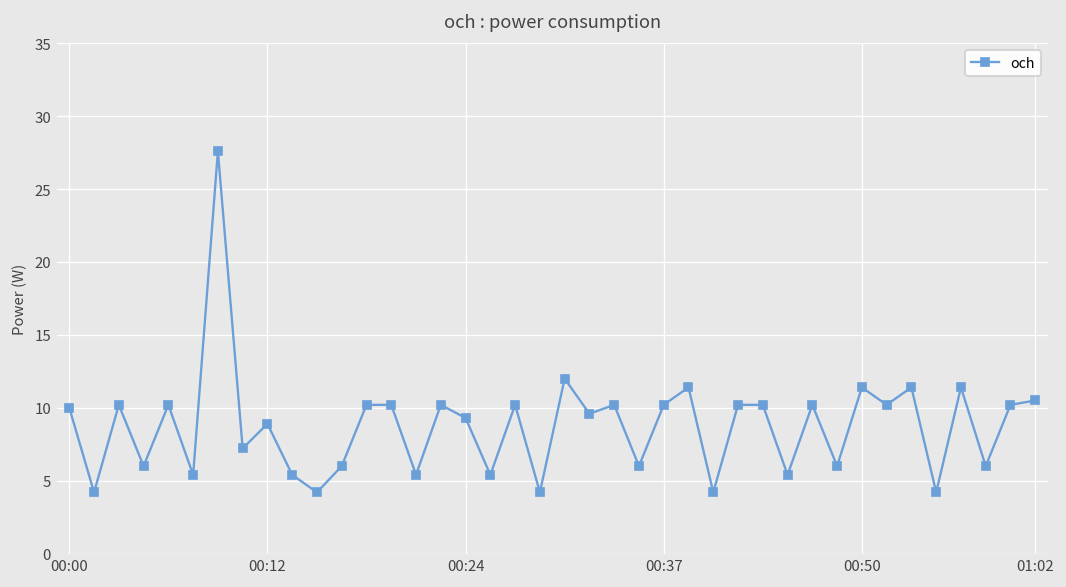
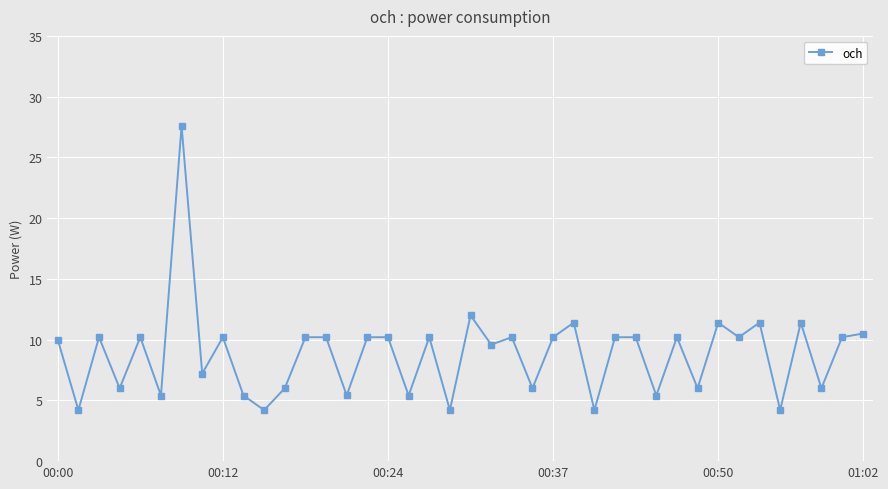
  {
    "00:00": 10.0,
-   "00:12": 8.9,
-   "00:24": 9.3,
+   "00:12": 10.2,
+   "00:24": 10.2,
    "00:37": 10.2,
    "00:50": 11.4,
    "01:02": 10.5
  }
